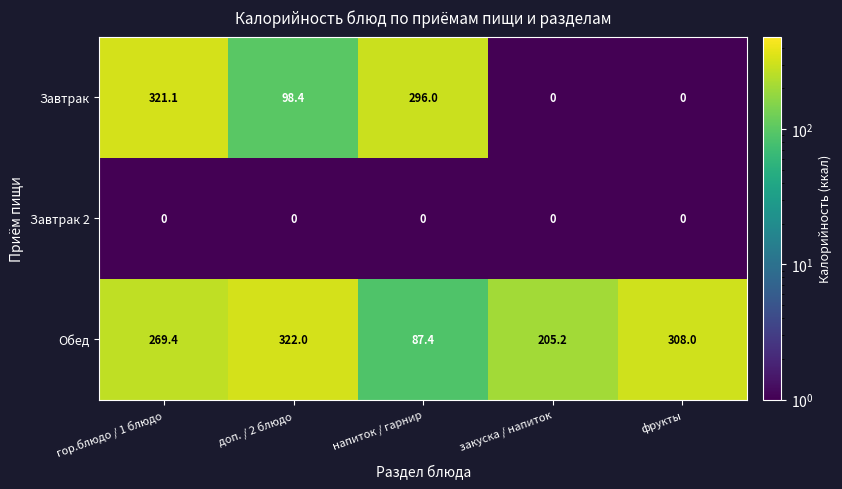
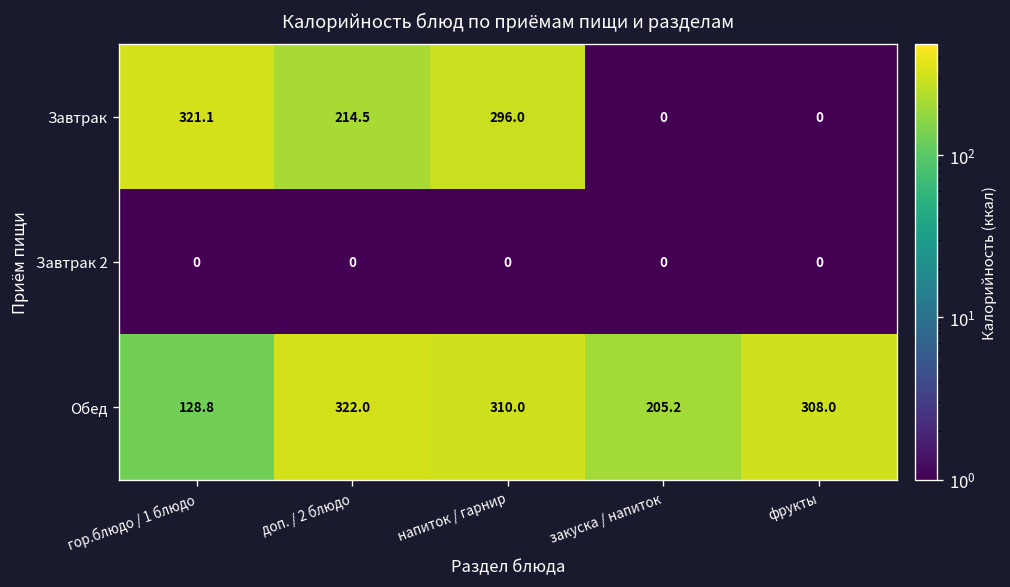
  {
    "Завтрак": {
      "гор.блюдо / 1 блюдо": 321.1,
-     "доп. / 2 блюдо": 98.4,
+     "доп. / 2 блюдо": 214.5,
      "напиток / гарнир": 296.0,
      "закуска / напиток": 0,
      "фрукты": 0
    },
    "Завтрак 2": {
      "гор.блюдо / 1 блюдо": 0,
      "доп. / 2 блюдо": 0,
      "напиток / гарнир": 0,
      "закуска / напиток": 0,
      "фрукты": 0
    },
    "Обед": {
-     "гор.блюдо / 1 блюдо": 269.4,
+     "гор.блюдо / 1 блюдо": 128.8,
      "доп. / 2 блюдо": 322.0,
-     "напиток / гарнир": 87.4,
+     "напиток / гарнир": 310.0,
      "закуска / напиток": 205.2,
      "фрукты": 308.0
    }
  }
